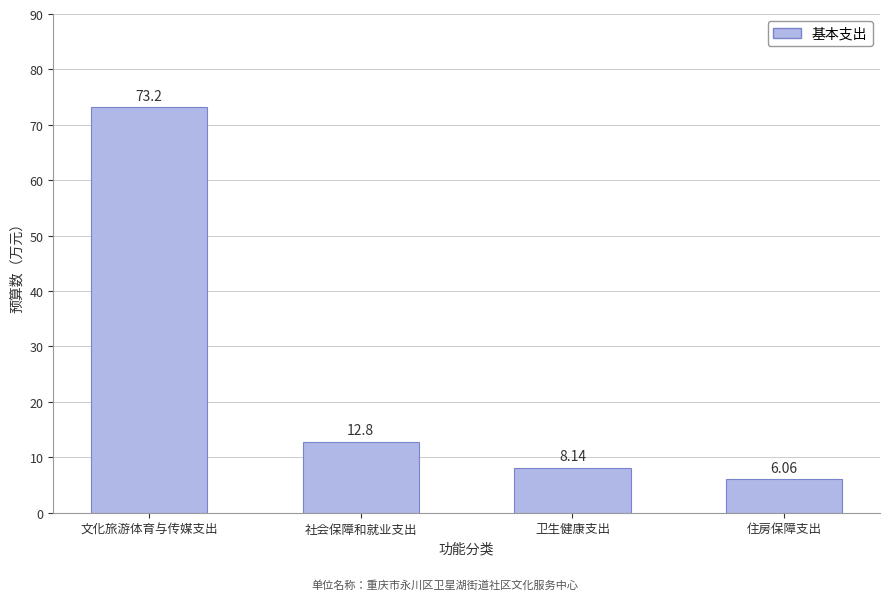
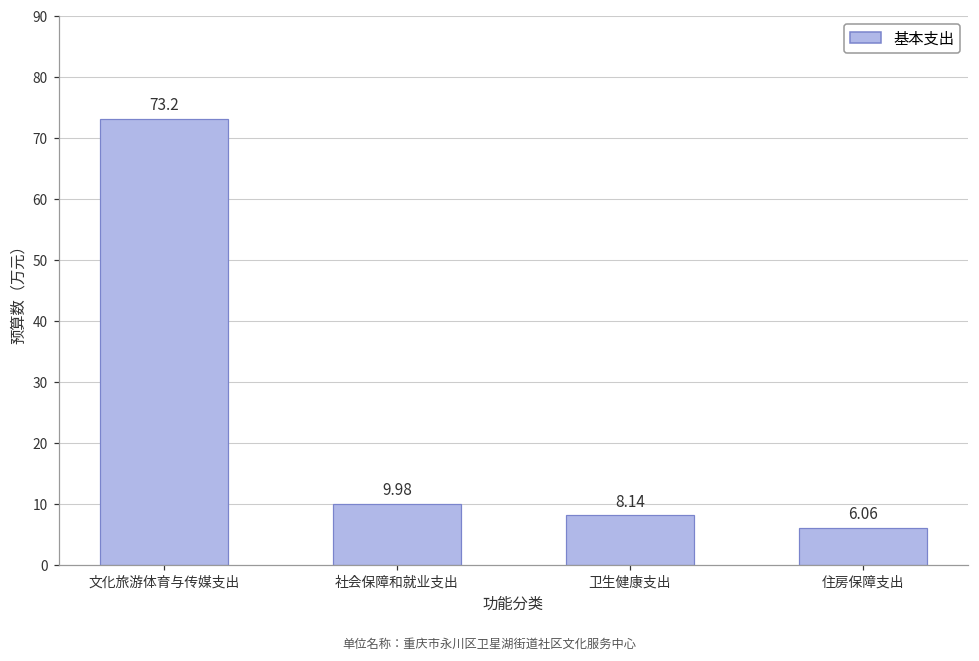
  {
    "文化旅游体育与传媒支出": 73.2,
-   "社会保障和就业支出": 12.8,
+   "社会保障和就业支出": 9.98,
    "卫生健康支出": 8.14,
    "住房保障支出": 6.06
  }
